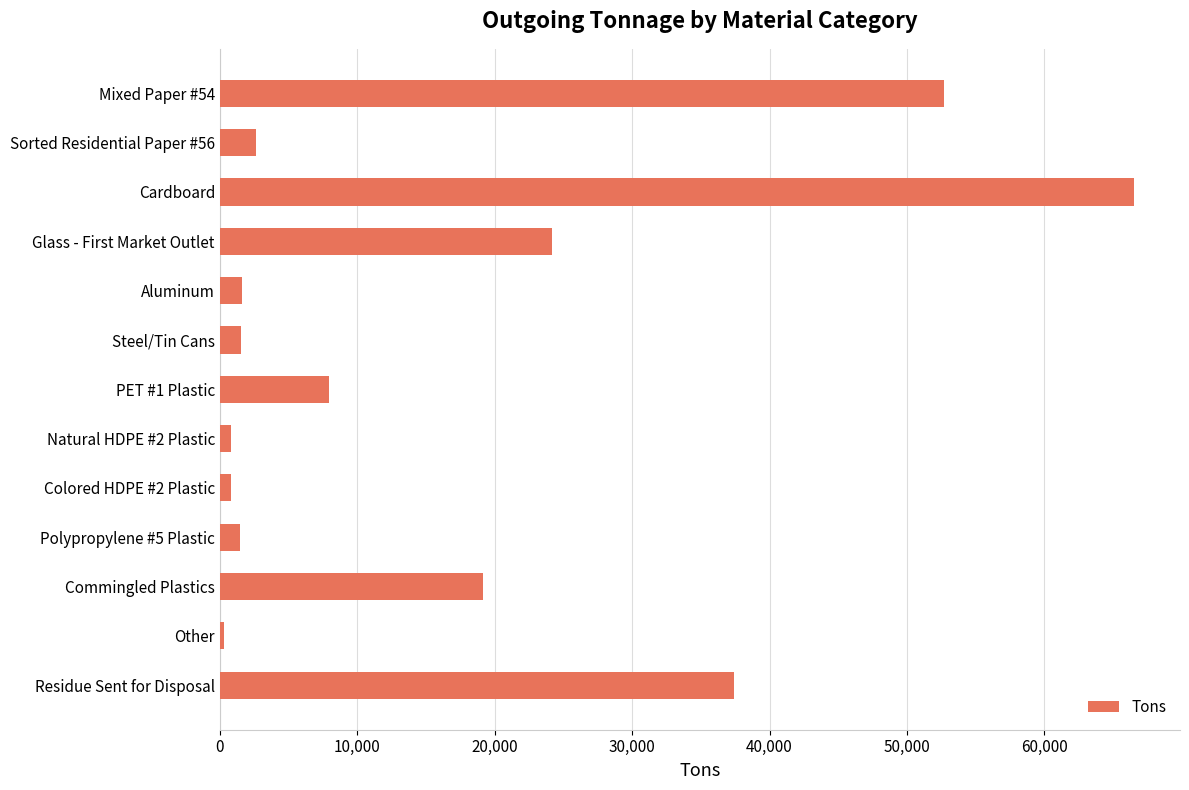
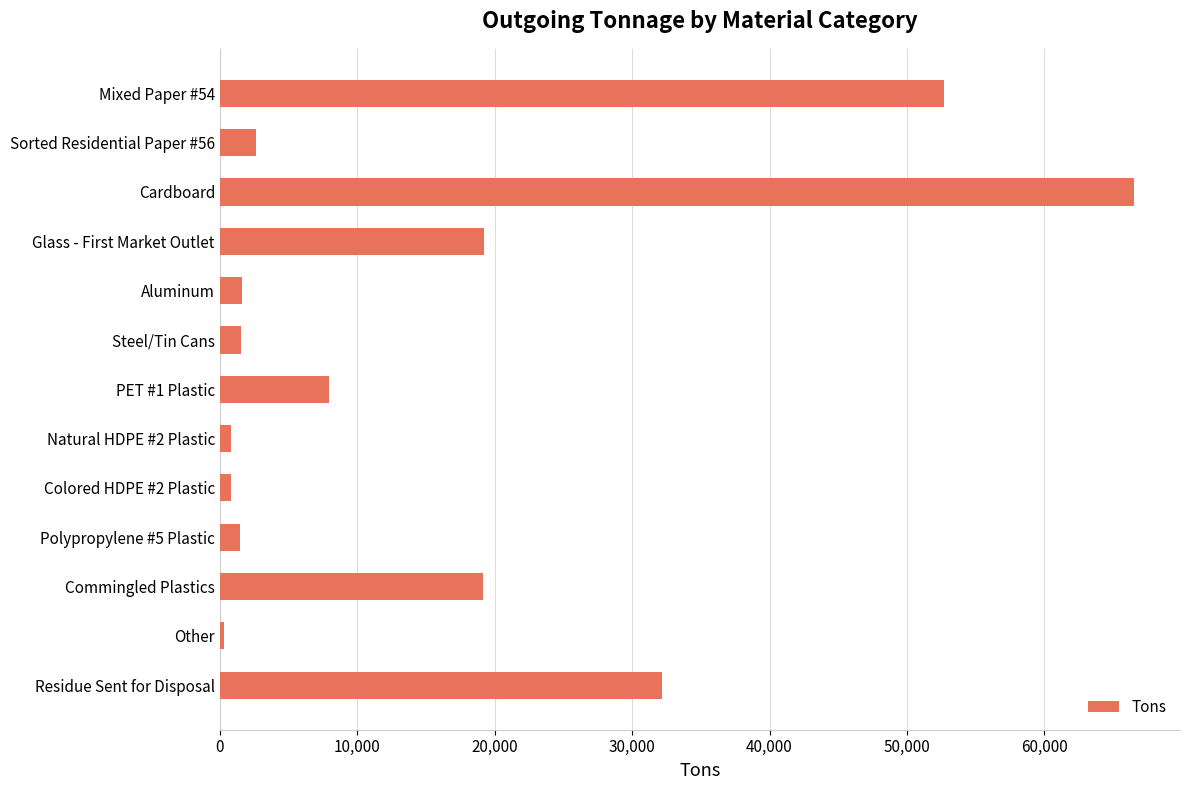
  {
    "Mixed Paper #54": "52,700",
    "Sorted Residential Paper #56": "2,600",
    "Cardboard": "66,500",
-   "Glass - First Market Outlet": "24,200",
+   "Glass - First Market Outlet": "19,200",
    "Aluminum": "1,600",
    "Steel/Tin Cans": "1,500",
    "PET #1 Plastic": "7,900",
    "Natural HDPE #2 Plastic": "800",
    "Colored HDPE #2 Plastic": "800",
    "Polypropylene #5 Plastic": "1,500",
    "Commingled Plastics": "19,200",
    "Other": "300",
-   "Residue Sent for Disposal": "37,400"
+   "Residue Sent for Disposal": "32,100"
  }
